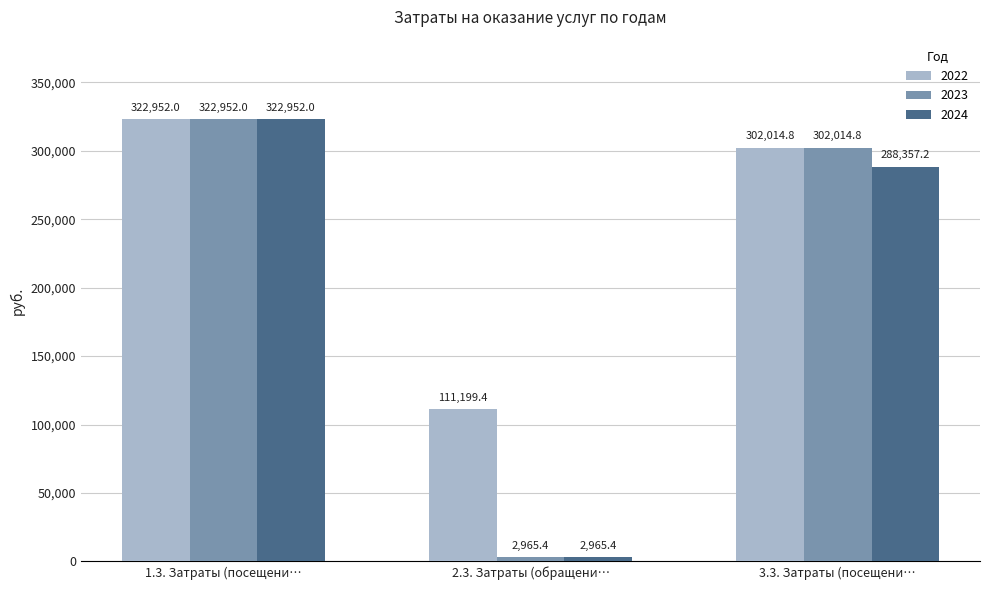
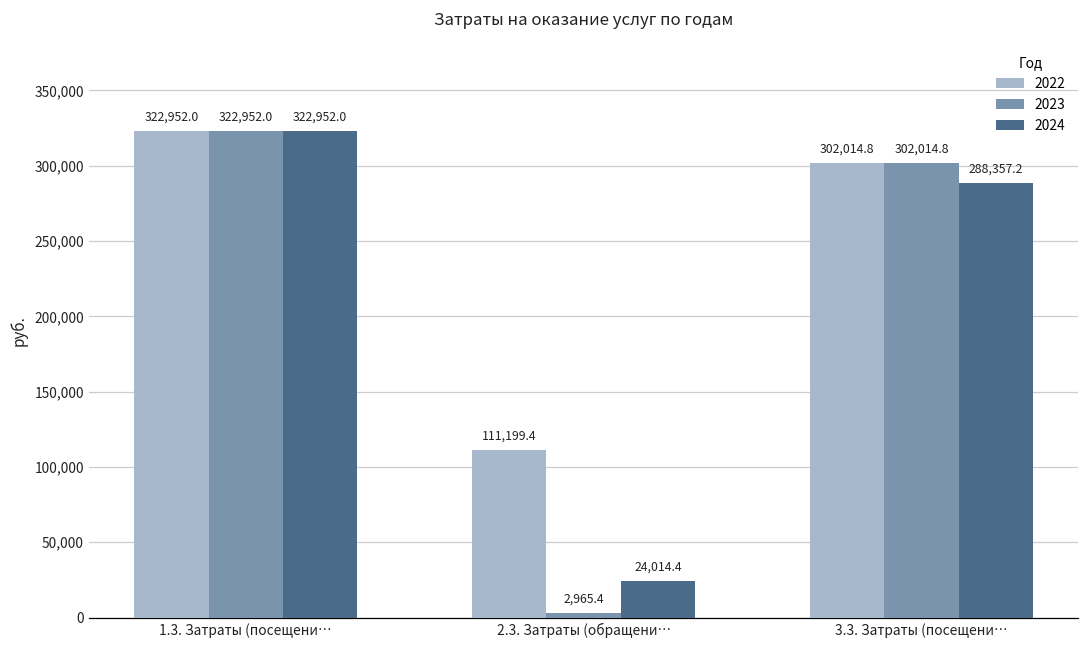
  {
    "2022": {
      "1.3. Затраты (посещени…": "322,952.0",
      "2.3. Затраты (обращени…": "111,199.4",
      "3.3. Затраты (посещени…": "302,014.8"
    },
    "2023": {
      "1.3. Затраты (посещени…": "322,952.0",
      "2.3. Затраты (обращени…": "2,965.4",
      "3.3. Затраты (посещени…": "302,014.8"
    },
    "2024": {
      "1.3. Затраты (посещени…": "322,952.0",
-     "2.3. Затраты (обращени…": "2,965.4",
+     "2.3. Затраты (обращени…": "24,014.4",
      "3.3. Затраты (посещени…": "288,357.2"
    }
  }
